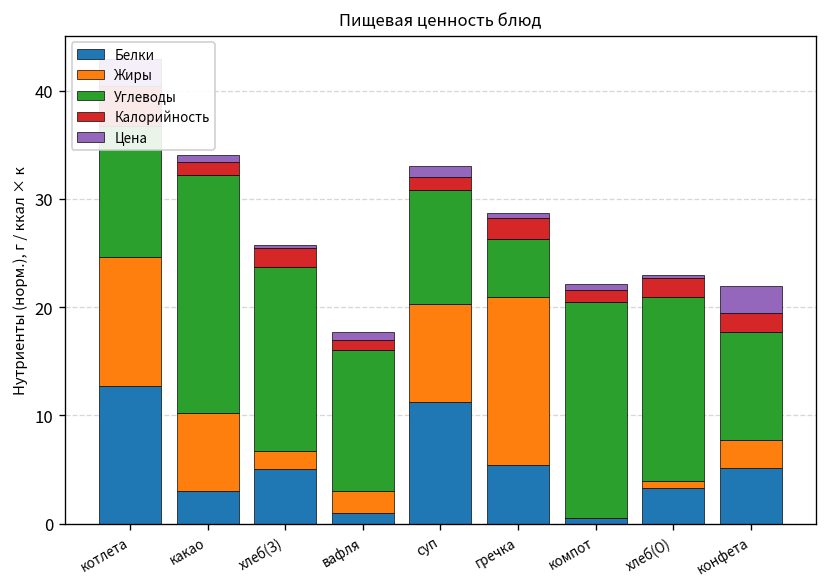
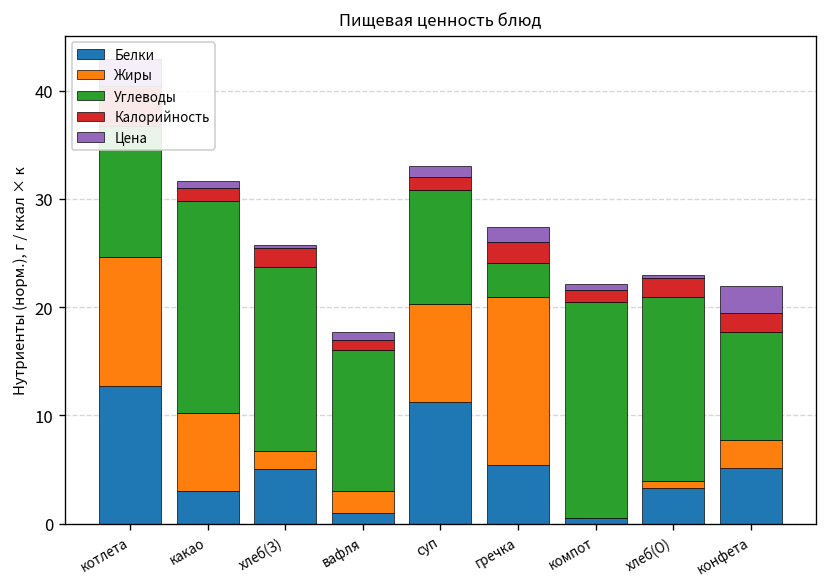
  {
    "Белки": {
      "котлета": 13,
      "какао": 3,
      "хлеб(З)": 5,
      "вафля": 1,
      "суп": 11,
      "гречка": 5,
      "компот": 1,
      "хлеб(О)": 3,
      "конфета": 5
    },
    "Жиры": {
      "котлета": 12,
      "какао": 7,
      "хлеб(З)": 2,
      "вафля": 2,
      "суп": 9,
      "гречка": 16,
      "компот": 0,
      "хлеб(О)": 1,
      "конфета": 3
    },
    "Углеводы": {
-     "какао": 22,
+     "какао": 20,
      "хлеб(З)": 17,
      "вафля": 13,
      "суп": 11,
-     "гречка": 5,
+     "гречка": 3,
      "компот": 20,
      "хлеб(О)": 17,
      "конфета": 10
    },
    "Калорийность": {
      "какао": 1,
      "хлеб(З)": 2,
      "вафля": 1,
      "суп": 1,
      "гречка": 2,
      "компот": 1,
      "хлеб(О)": 2,
      "конфета": 2
    },
    "Цена": {
      "какао": 1,
      "вафля": 1,
      "суп": 1,
-     "гречка": 0.5,
+     "гречка": 1.4,
      "компот": 1,
      "конфета": 3
    }
  }
